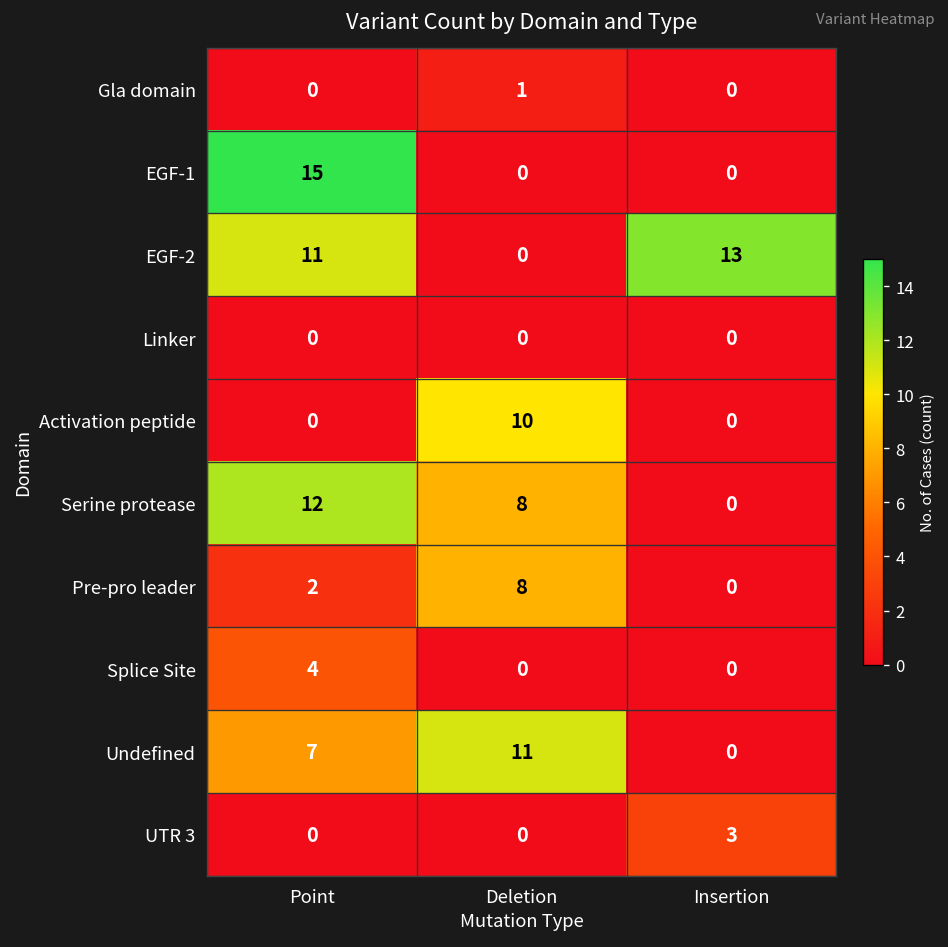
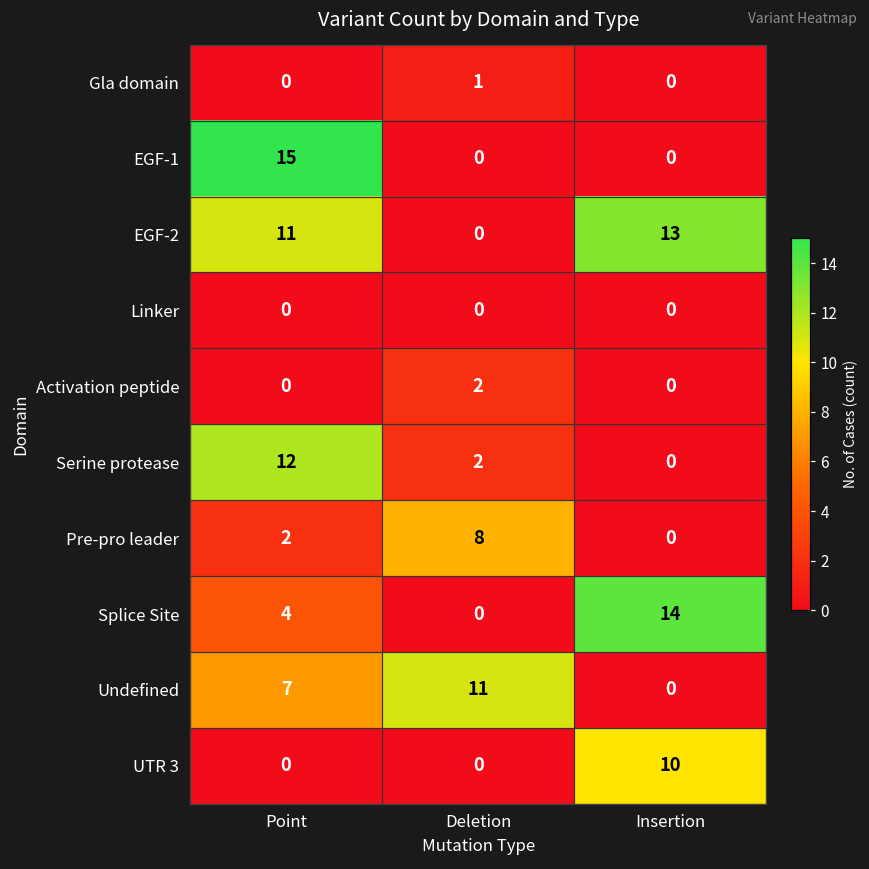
  {
    "Gla domain": {
      "Point": 0,
      "Deletion": 1,
      "Insertion": 0
    },
    "EGF-1": {
      "Point": 15,
      "Deletion": 0,
      "Insertion": 0
    },
    "EGF-2": {
      "Point": 11,
      "Deletion": 0,
      "Insertion": 13
    },
    "Linker": {
      "Point": 0,
      "Deletion": 0,
      "Insertion": 0
    },
    "Activation peptide": {
      "Point": 0,
-     "Deletion": 10,
+     "Deletion": 2,
      "Insertion": 0
    },
    "Serine protease": {
      "Point": 12,
-     "Deletion": 8,
+     "Deletion": 2,
      "Insertion": 0
    },
    "Pre-pro leader": {
      "Point": 2,
      "Deletion": 8,
      "Insertion": 0
    },
    "Splice Site": {
      "Point": 4,
      "Deletion": 0,
-     "Insertion": 0
+     "Insertion": 14
    },
    "Undefined": {
      "Point": 7,
      "Deletion": 11,
      "Insertion": 0
    },
    "UTR 3": {
      "Point": 0,
      "Deletion": 0,
-     "Insertion": 3
+     "Insertion": 10
    }
  }
